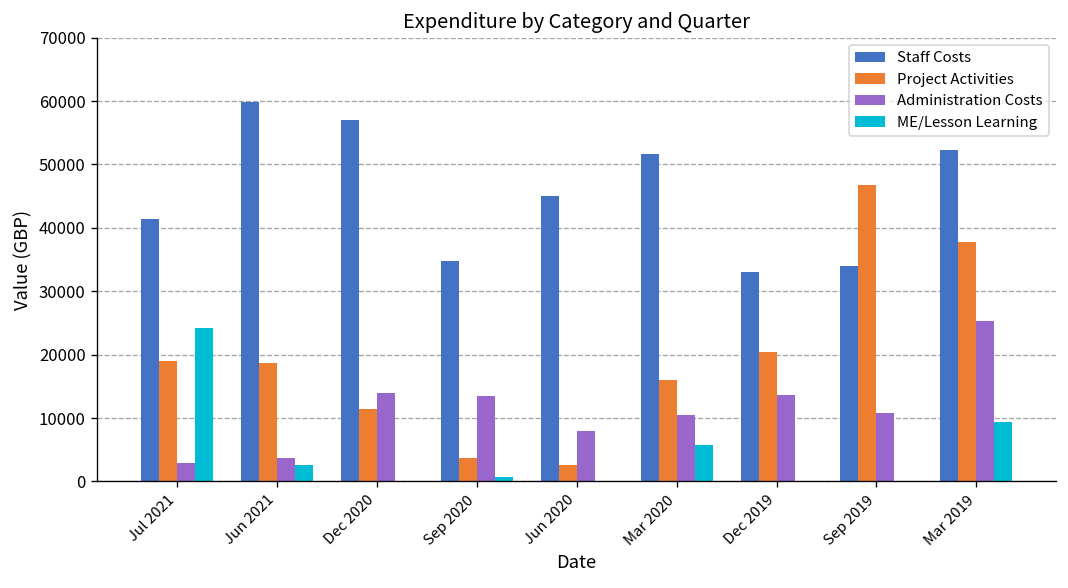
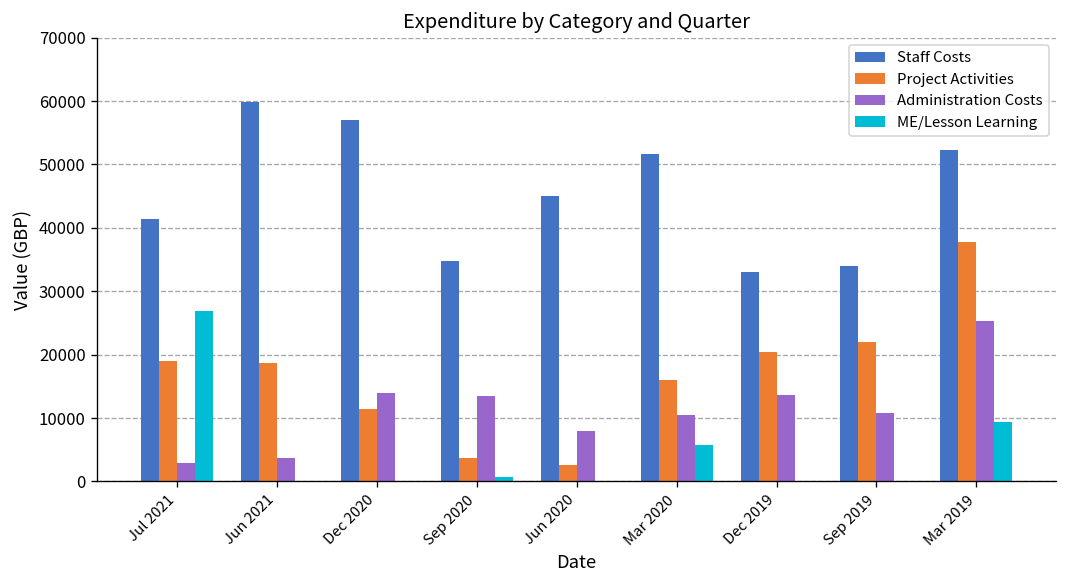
  {
    "Staff Costs": {
      "Jul 2021": 41000,
      "Jun 2021": 60000,
      "Dec 2020": 57000,
      "Sep 2020": 35000,
      "Jun 2020": 45000,
      "Mar 2020": 52000,
      "Dec 2019": 33000,
      "Sep 2019": 34000,
      "Mar 2019": 52000
    },
    "Project Activities": {
      "Jul 2021": 19000,
      "Jun 2021": 19000,
      "Dec 2020": 11000,
      "Sep 2020": 4000,
      "Jun 2020": 3000,
      "Mar 2020": 16000,
      "Dec 2019": 20000,
-     "Sep 2019": 47000,
+     "Sep 2019": 22000,
      "Mar 2019": 38000
    },
    "Administration Costs": {
      "Jul 2021": 3000,
      "Jun 2021": 4000,
      "Dec 2020": 14000,
      "Sep 2020": 14000,
      "Jun 2020": 8000,
      "Mar 2020": 10000,
      "Dec 2019": 14000,
      "Sep 2019": 11000,
      "Mar 2019": 25000
    },
    "ME/Lesson Learning": {
-     "Jul 2021": 24000,
-     "Jun 2021": 3000,
+     "Jul 2021": 27000,
+     "Jun 2021": 0,
      "Dec 2020": 0,
      "Sep 2020": 1000,
      "Mar 2020": 6000,
      "Dec 2019": 0,
      "Sep 2019": 0,
      "Mar 2019": 9000
    }
  }
